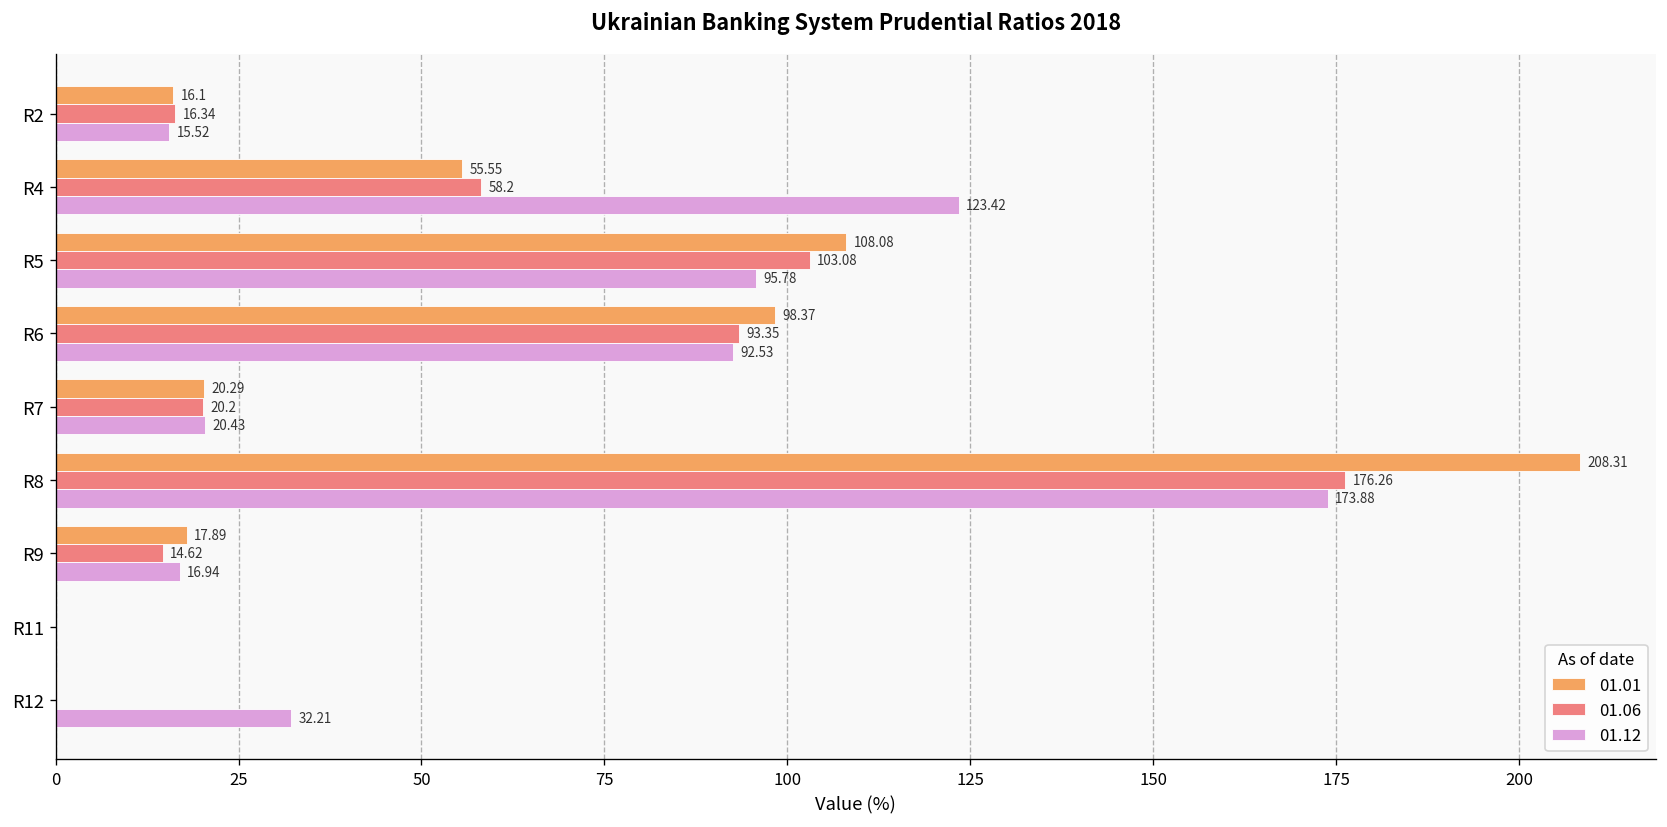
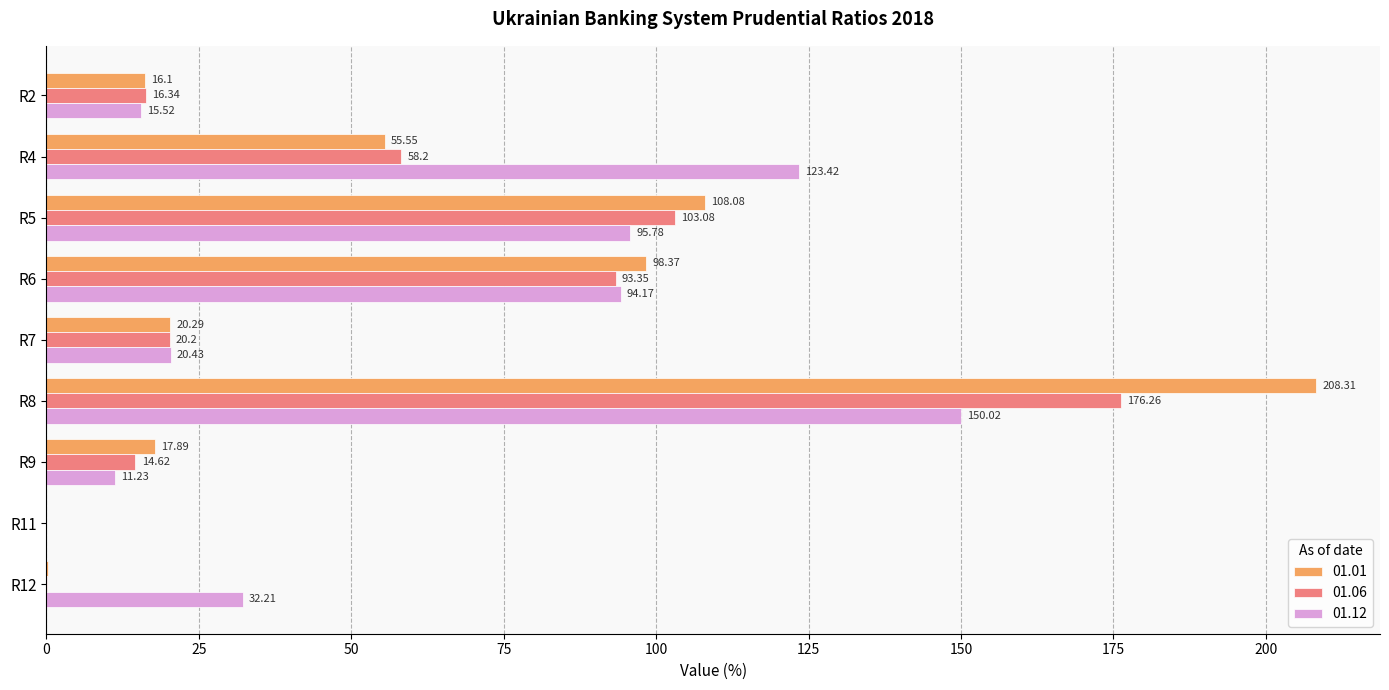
  {
    "01.12": {
      "R2": 15.52,
      "R4": 123.42,
      "R5": 95.78,
-     "R6": 92.53,
+     "R6": 94.17,
      "R7": 20.43,
-     "R8": 173.88,
-     "R9": 16.94,
+     "R8": 150.02,
+     "R9": 11.23,
      "R12": 32.21
    }
  }
